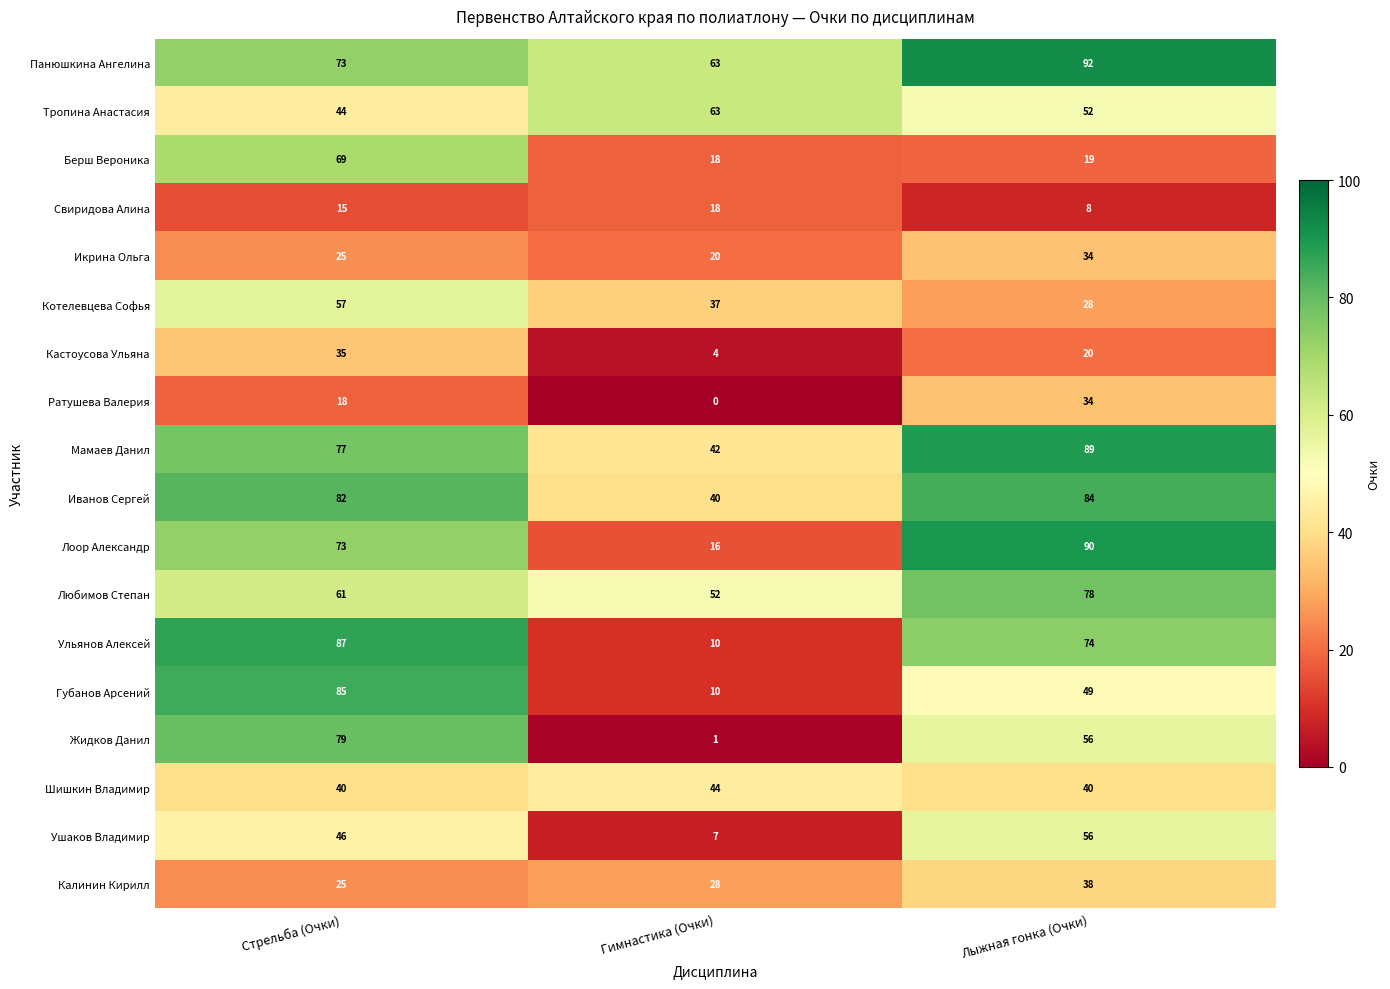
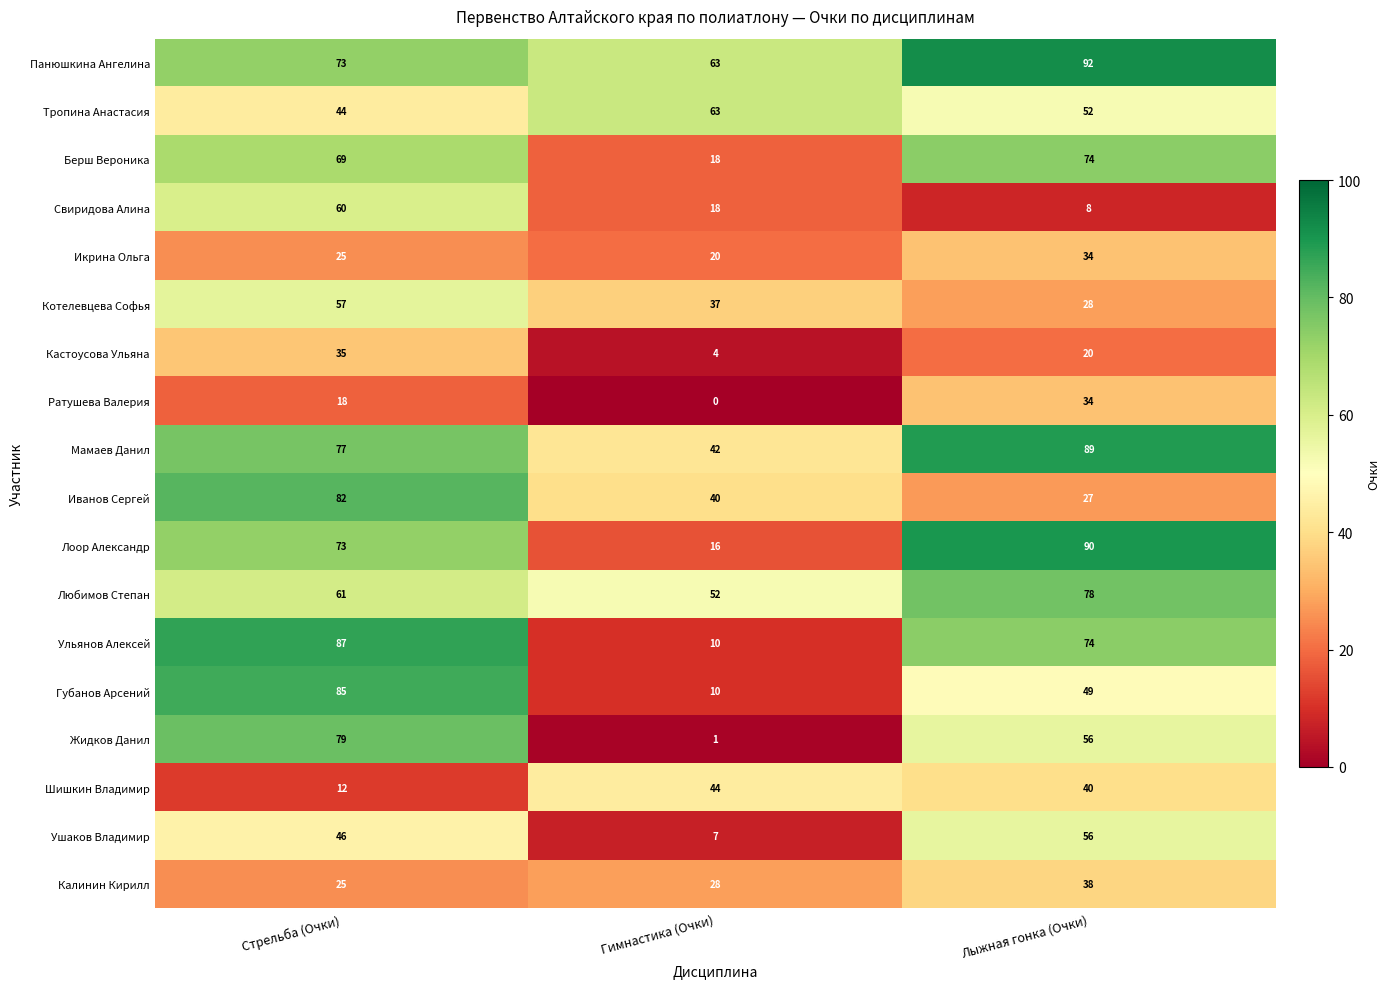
  {
    "Панюшкина Ангелина": {
      "Стрельба (Очки)": 73,
      "Гимнастика (Очки)": 63,
      "Лыжная гонка (Очки)": 92
    },
    "Тропина Анастасия": {
      "Стрельба (Очки)": 44,
      "Гимнастика (Очки)": 63,
      "Лыжная гонка (Очки)": 52
    },
    "Берш Вероника": {
      "Стрельба (Очки)": 69,
      "Гимнастика (Очки)": 18,
-     "Лыжная гонка (Очки)": 19
+     "Лыжная гонка (Очки)": 74
    },
    "Свиридова Алина": {
-     "Стрельба (Очки)": 15,
+     "Стрельба (Очки)": 60,
      "Гимнастика (Очки)": 18,
      "Лыжная гонка (Очки)": 8
    },
    "Икрина Ольга": {
      "Стрельба (Очки)": 25,
      "Гимнастика (Очки)": 20,
      "Лыжная гонка (Очки)": 34
    },
    "Котелевцева Софья": {
      "Стрельба (Очки)": 57,
      "Гимнастика (Очки)": 37,
      "Лыжная гонка (Очки)": 28
    },
    "Кастоусова Ульяна": {
      "Стрельба (Очки)": 35,
      "Гимнастика (Очки)": 4,
      "Лыжная гонка (Очки)": 20
    },
    "Ратушева Валерия": {
      "Стрельба (Очки)": 18,
      "Гимнастика (Очки)": 0,
      "Лыжная гонка (Очки)": 34
    },
    "Мамаев Данил": {
      "Стрельба (Очки)": 77,
      "Гимнастика (Очки)": 42,
      "Лыжная гонка (Очки)": 89
    },
    "Иванов Сергей": {
      "Стрельба (Очки)": 82,
      "Гимнастика (Очки)": 40,
-     "Лыжная гонка (Очки)": 84
+     "Лыжная гонка (Очки)": 27
    },
    "Лоор Александр": {
      "Стрельба (Очки)": 73,
      "Гимнастика (Очки)": 16,
      "Лыжная гонка (Очки)": 90
    },
    "Любимов Степан": {
      "Стрельба (Очки)": 61,
      "Гимнастика (Очки)": 52,
      "Лыжная гонка (Очки)": 78
    },
    "Ульянов Алексей": {
      "Стрельба (Очки)": 87,
      "Гимнастика (Очки)": 10,
      "Лыжная гонка (Очки)": 74
    },
    "Губанов Арсений": {
      "Стрельба (Очки)": 85,
      "Гимнастика (Очки)": 10,
      "Лыжная гонка (Очки)": 49
    },
    "Жидков Данил": {
      "Стрельба (Очки)": 79,
      "Гимнастика (Очки)": 1,
      "Лыжная гонка (Очки)": 56
    },
    "Шишкин Владимир": {
-     "Стрельба (Очки)": 40,
+     "Стрельба (Очки)": 12,
      "Гимнастика (Очки)": 44,
      "Лыжная гонка (Очки)": 40
    },
    "Ушаков Владимир": {
      "Стрельба (Очки)": 46,
      "Гимнастика (Очки)": 7,
      "Лыжная гонка (Очки)": 56
    },
    "Калинин Кирилл": {
      "Стрельба (Очки)": 25,
      "Гимнастика (Очки)": 28,
      "Лыжная гонка (Очки)": 38
    }
  }
